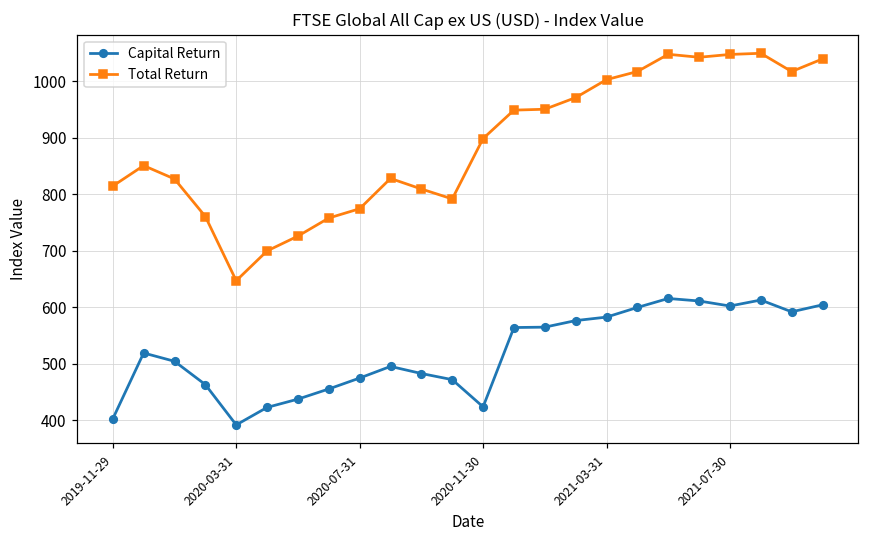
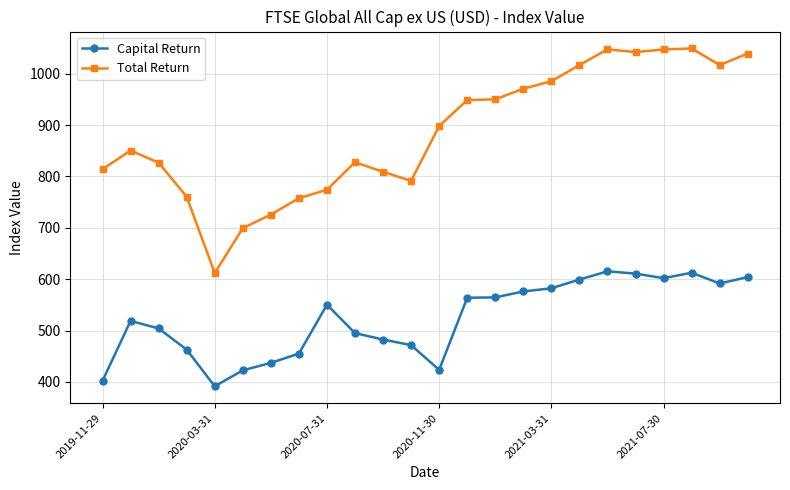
  {
    "Capital Return": {
      "2019-11-29": 400,
      "2020-03-31": 390,
-     "2020-07-31": 470,
+     "2020-07-31": 550,
      "2020-11-30": 420,
      "2021-03-31": 580,
      "2021-07-30": 600
    },
    "Total Return": {
      "2019-11-29": 810,
-     "2020-03-31": 650,
+     "2020-03-31": 610,
      "2020-07-31": 770,
      "2020-11-30": 900,
-     "2021-03-31": 1000,
+     "2021-03-31": 990,
      "2021-07-30": 1050
    }
  }
